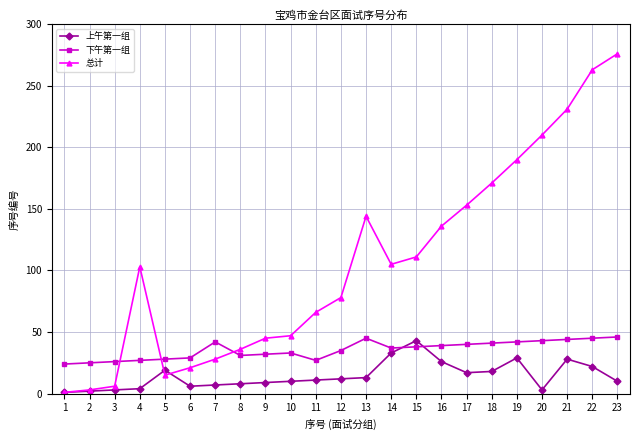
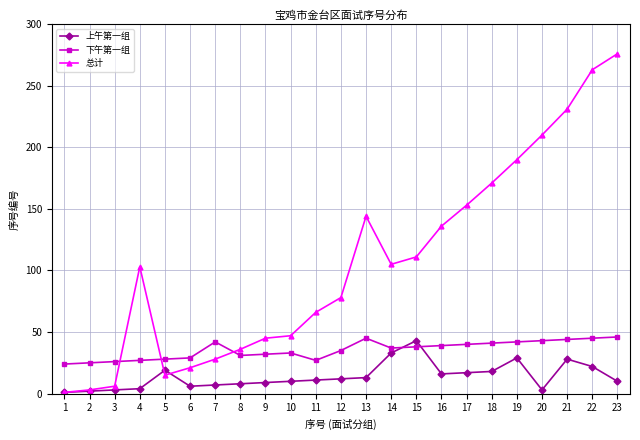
  {
    "上午第一组": {
      "3": 3,
      "4": 4,
      "5": 19,
      "6": 6,
      "7": 7,
      "8": 8,
      "9": 9,
      "10": 10,
      "11": 11,
      "12": 12,
      "13": 13,
      "14": 33,
      "15": 43,
-     "16": 26,
+     "16": 16,
      "17": 17,
      "18": 18,
      "19": 29,
      "20": 3,
      "21": 28,
      "22": 22,
      "23": 10
    },
    "下午第一组": {
      "1": 24,
      "2": 25,
      "3": 26,
      "4": 27,
      "5": 28,
      "6": 29,
      "7": 42,
      "8": 31,
      "9": 32,
      "10": 33,
      "11": 27,
      "12": 35,
      "13": 45,
      "14": 37,
      "15": 38,
      "16": 39,
      "17": 40,
      "18": 41,
      "19": 42,
      "20": 43,
      "21": 44,
      "22": 45,
      "23": 46
    },
    "总计": {
      "3": 6,
      "4": 103,
      "5": 15,
      "6": 21,
      "7": 28,
      "8": 36,
      "9": 45,
      "10": 47,
      "11": 66,
      "12": 78,
      "13": 144,
      "14": 105,
      "15": 111,
      "16": 136,
      "17": 153,
      "18": 171,
      "19": 190,
      "20": 210,
      "21": 231,
      "22": 263,
      "23": 276
    }
  }
